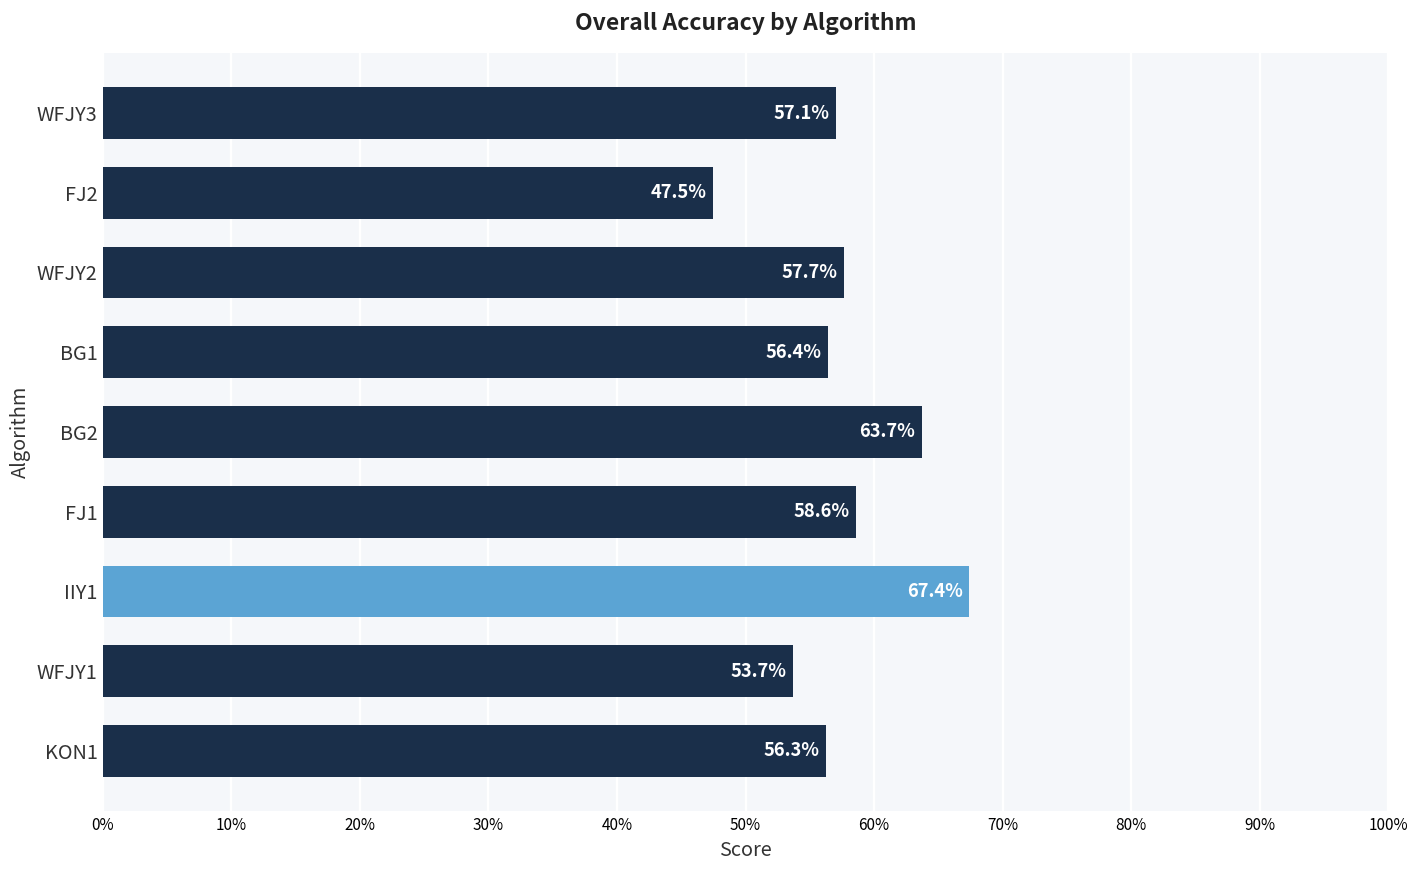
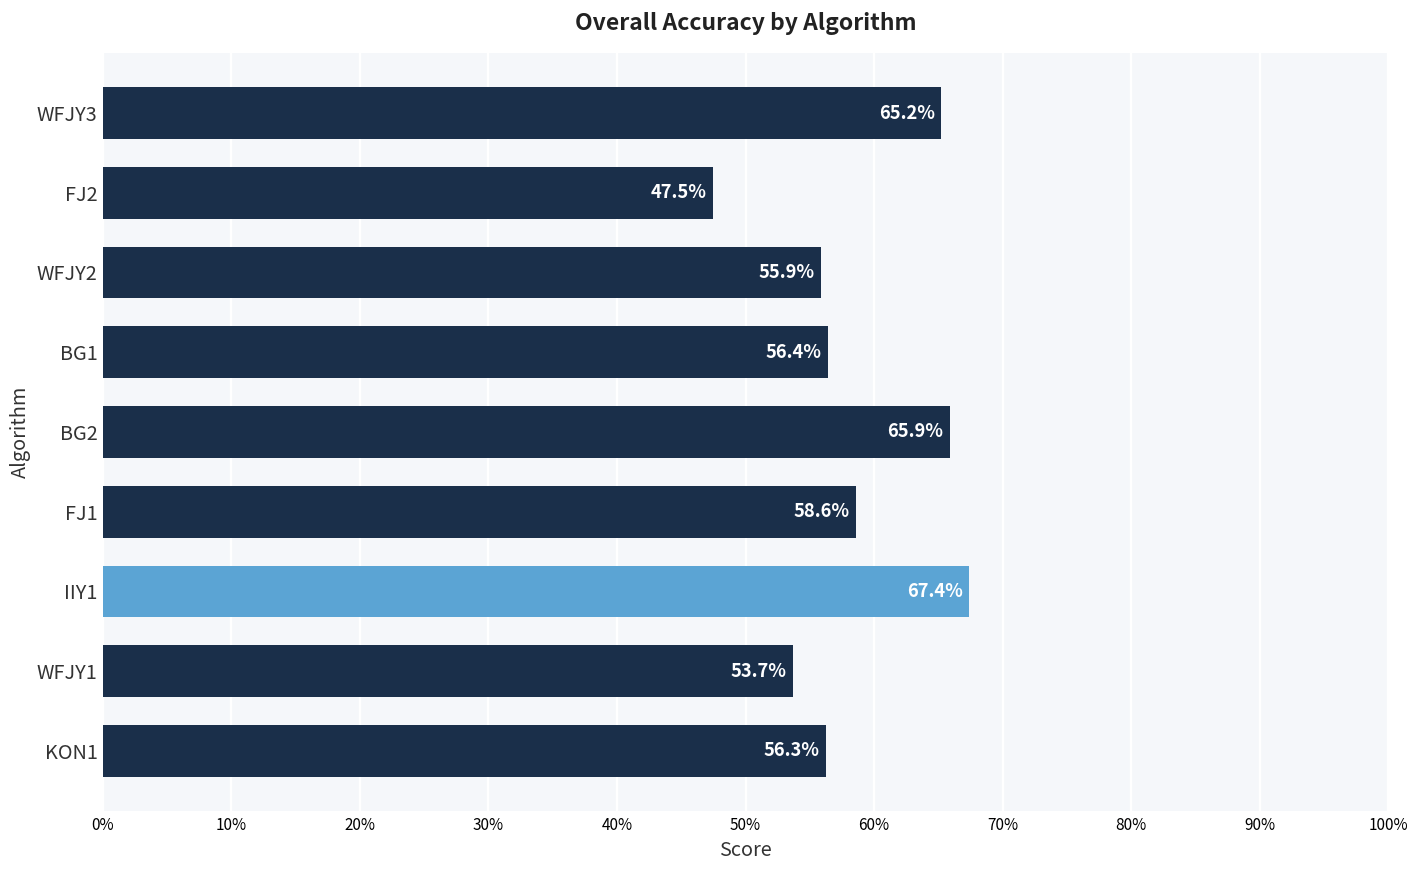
  {
-   "WFJY3": "57.1%",
+   "WFJY3": "65.2%",
    "FJ2": "47.5%",
-   "WFJY2": "57.7%",
+   "WFJY2": "55.9%",
    "BG1": "56.4%",
-   "BG2": "63.7%",
+   "BG2": "65.9%",
    "FJ1": "58.6%",
    "IIY1": "67.4%",
    "WFJY1": "53.7%",
    "KON1": "56.3%"
  }
